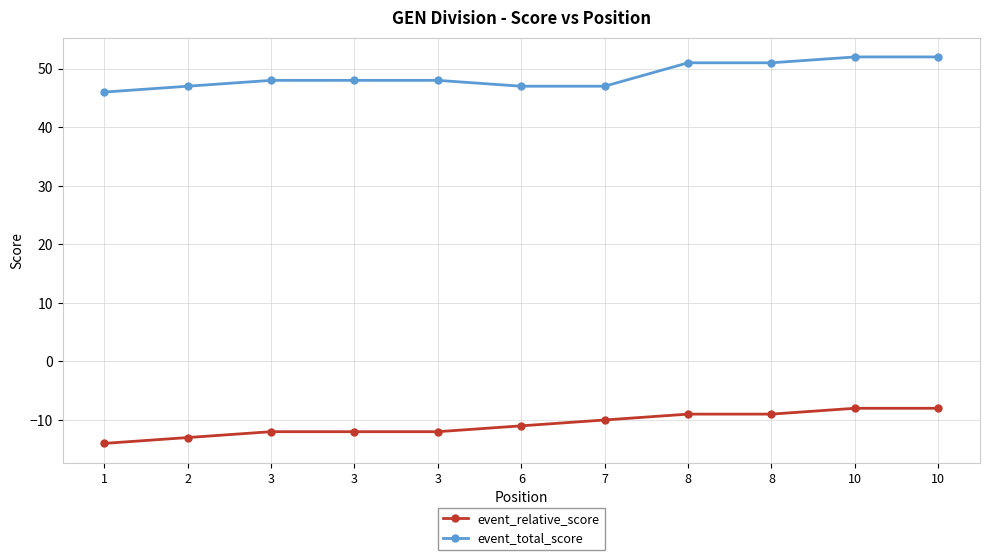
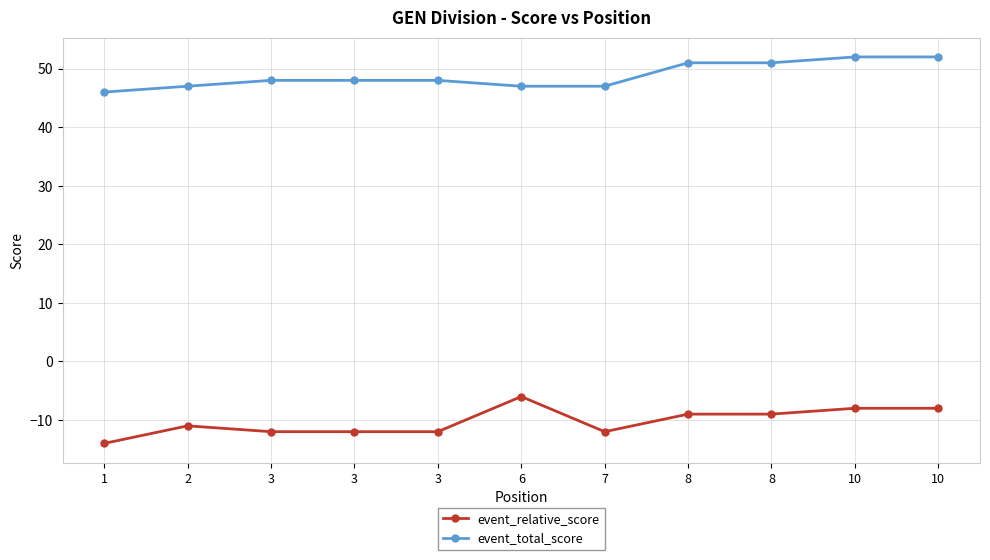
  {
    "event_relative_score": {
      "1": -14,
-     "2": -13,
-     "6": -11,
-     "7": -10
+     "2": -11,
+     "6": -6,
+     "7": -12
    },
    "event_total_score": {
      "1": 46,
      "2": 47,
      "6": 47,
      "7": 47
    }
  }
